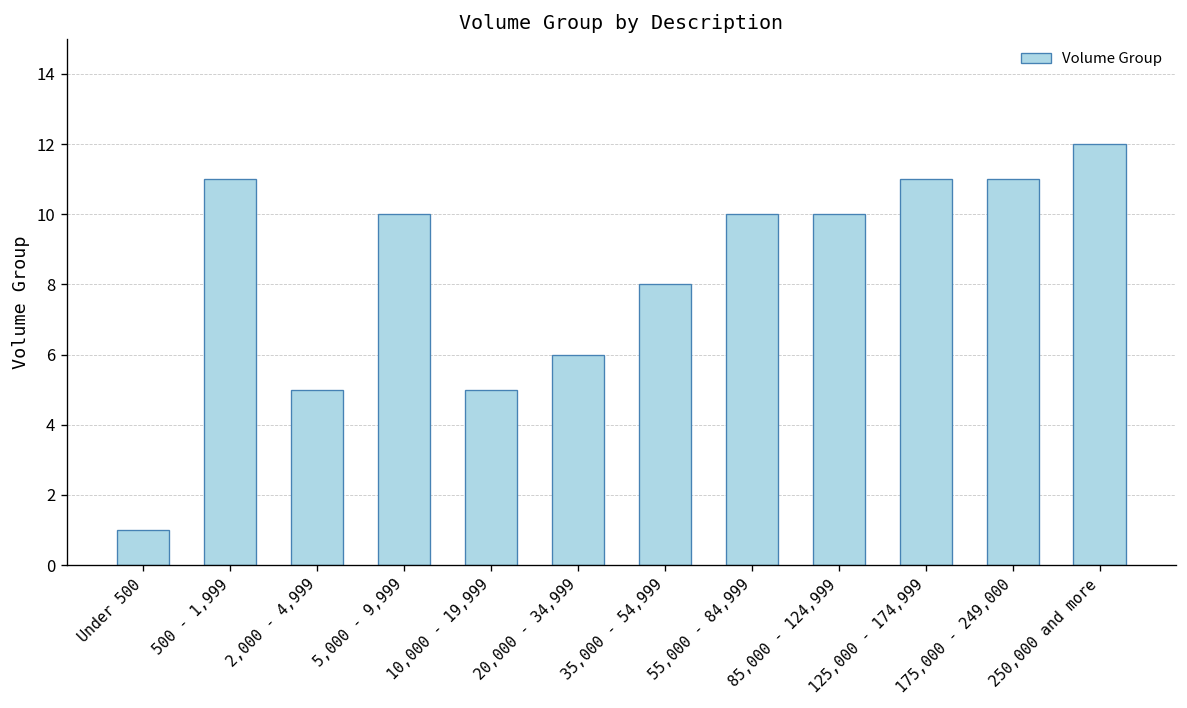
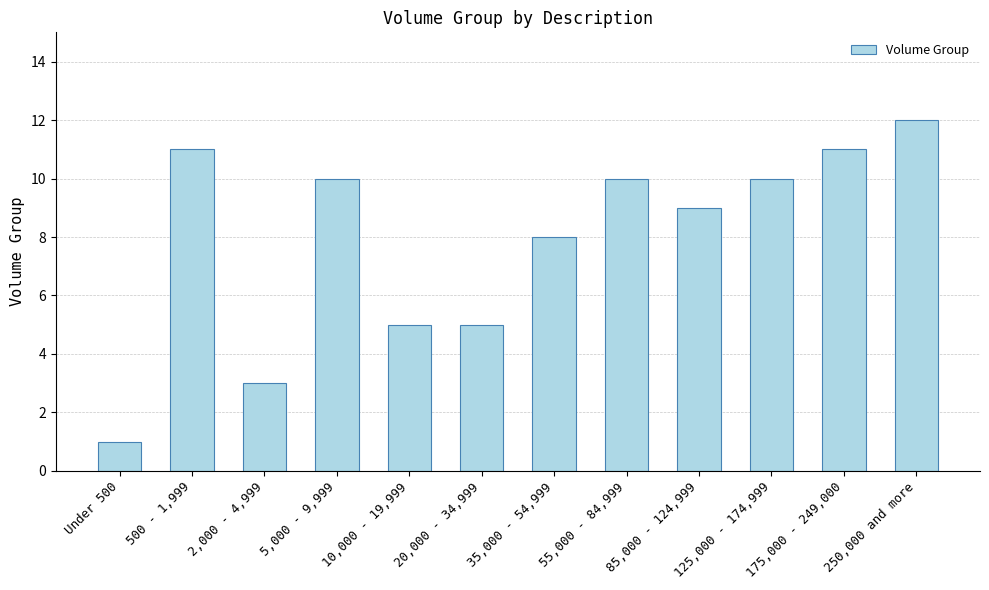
  {
    "Under 500": 1,
    "500 - 1,999": 11,
-   "2,000 - 4,999": 5,
+   "2,000 - 4,999": 3,
    "5,000 - 9,999": 10,
    "10,000 - 19,999": 5,
-   "20,000 - 34,999": 6,
+   "20,000 - 34,999": 5,
    "35,000 - 54,999": 8,
    "55,000 - 84,999": 10,
-   "85,000 - 124,999": 10,
-   "125,000 - 174,999": 11,
+   "85,000 - 124,999": 9,
+   "125,000 - 174,999": 10,
    "175,000 - 249,000": 11,
    "250,000 and more": 12
  }
